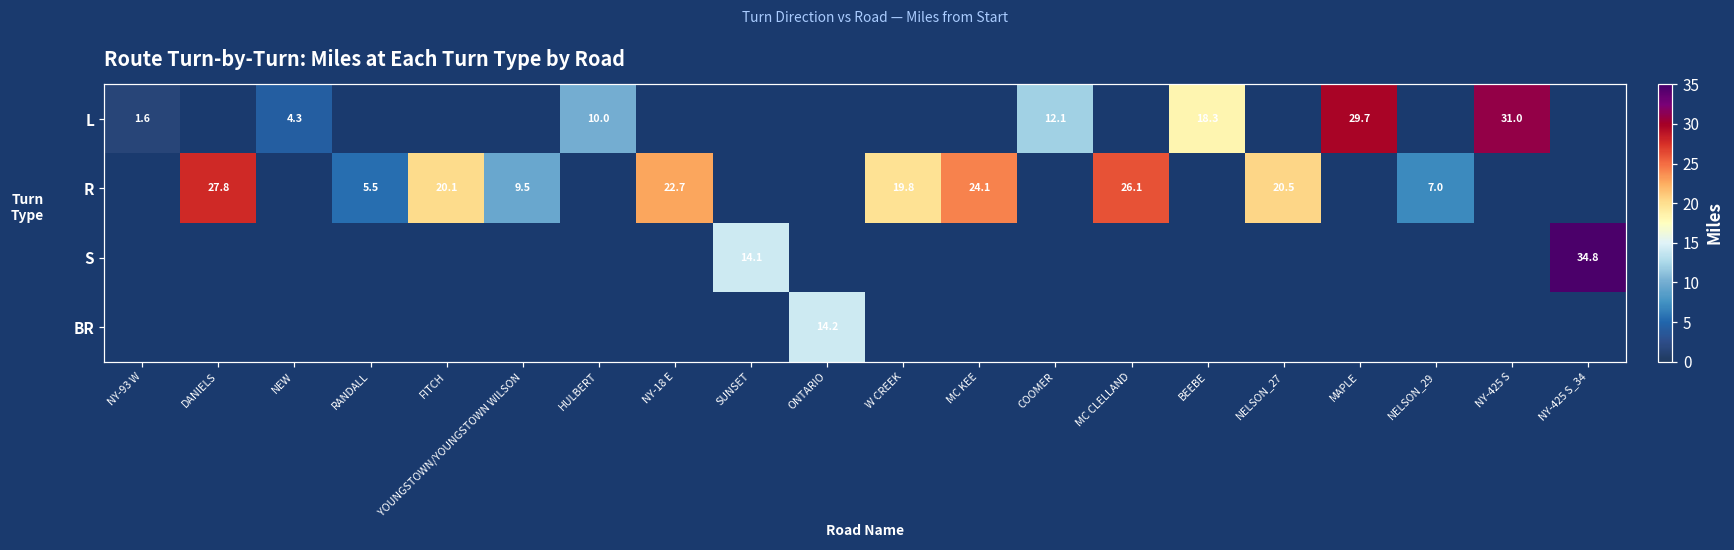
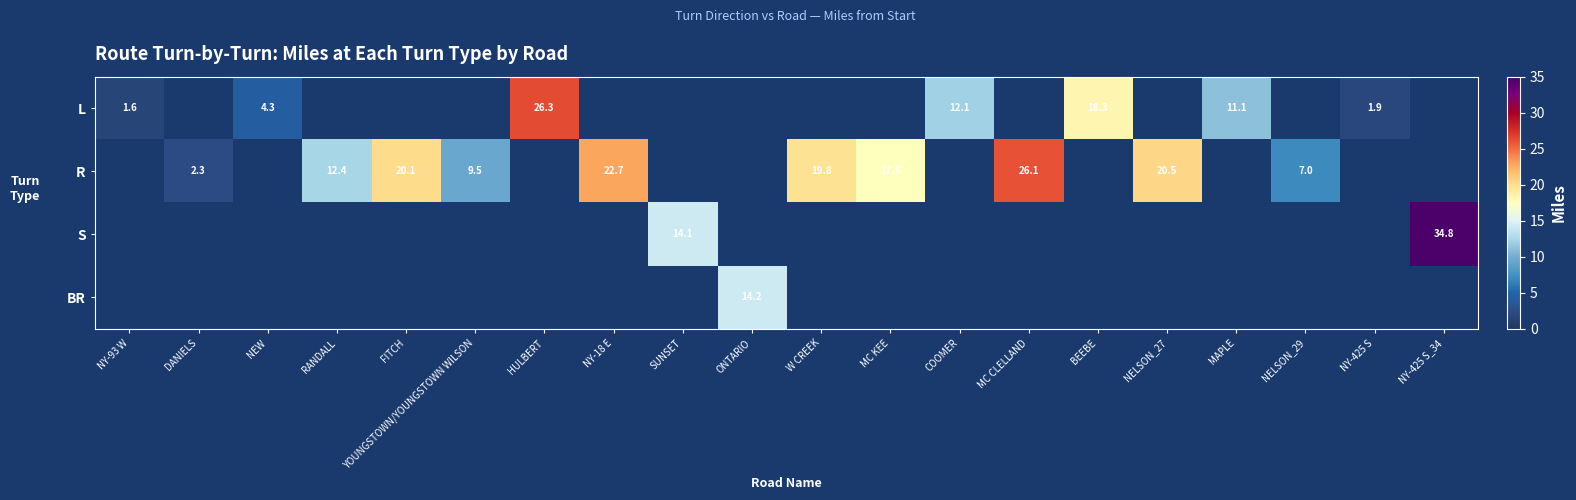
  {
    "L": {
      "NY-93 W": 1.6,
      "NEW": 4.3,
-     "HULBERT": 10.0,
+     "HULBERT": 26.3,
      "COOMER": 12.1,
      "BEEBE": 18.3,
-     "MAPLE": 29.7,
-     "NY-425 S": 31.0
+     "MAPLE": 11.1,
+     "NY-425 S": 1.9
    },
    "R": {
-     "DANIELS": 27.8,
-     "RANDALL": 5.5,
+     "DANIELS": 2.3,
+     "RANDALL": 12.4,
      "FITCH": 20.1,
      "YOUNGSTOWN/YOUNGSTOWN WILSON": 9.5,
      "NY-18 E": 22.7,
      "W CREEK": 19.8,
-     "MC KEE": 24.1,
+     "MC KEE": 17.5,
      "MC CLELLAND": 26.1,
      "NELSON_27": 20.5,
      "NELSON_29": 7.0
    },
    "S": {
      "SUNSET": 14.1,
      "NY-425 S_34": 34.8
    },
    "BR": {
      "ONTARIO": 14.2
    }
  }
